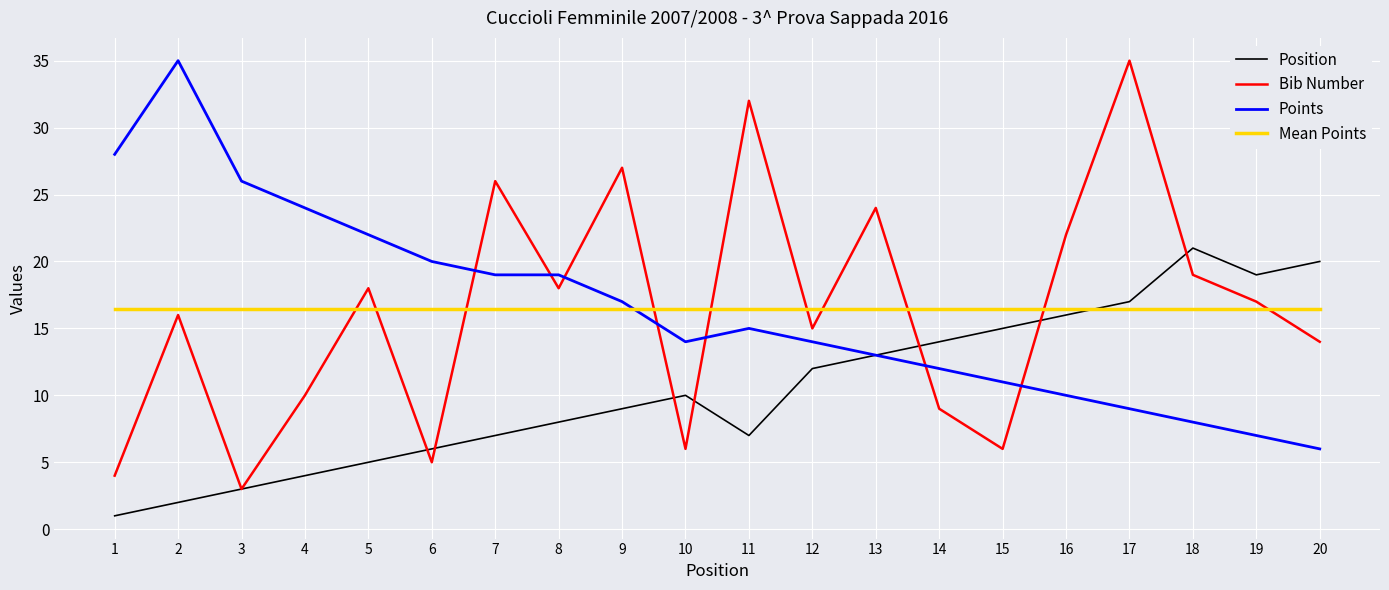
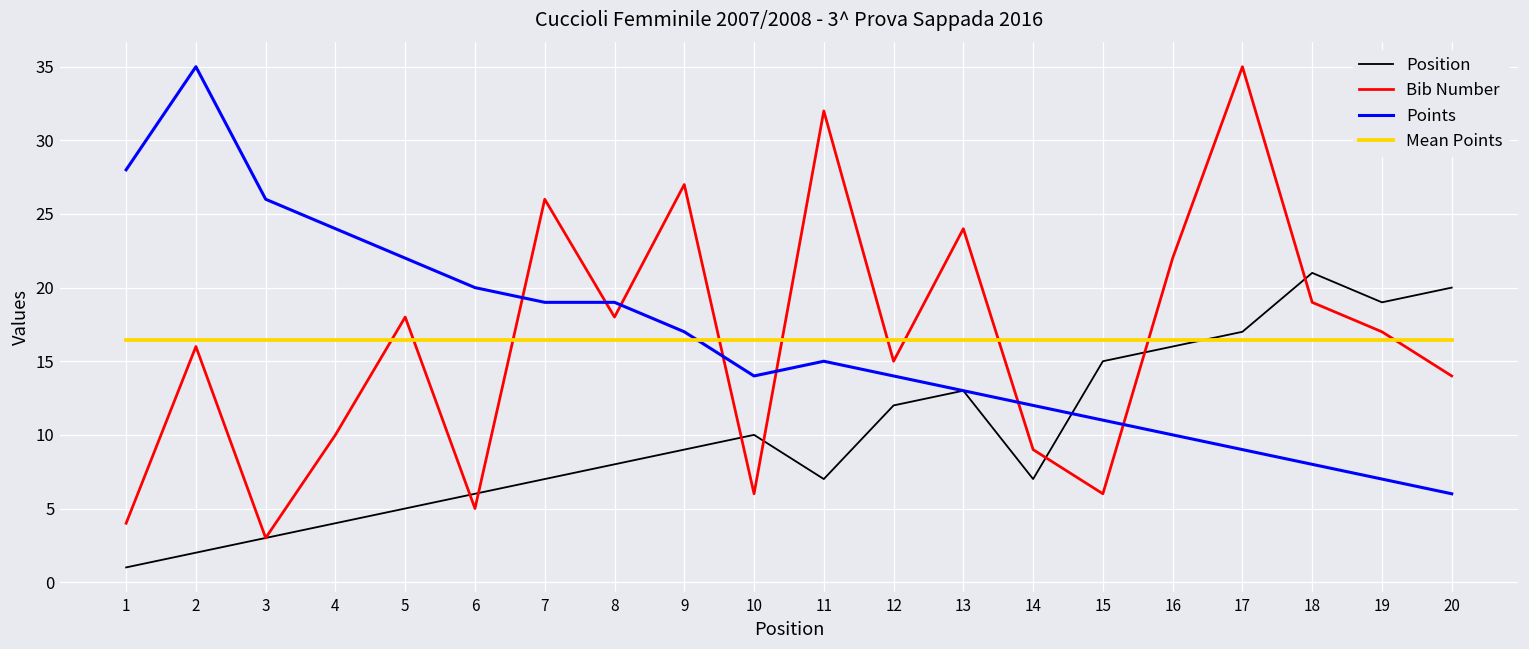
  {
    "Position": {
      "1": 1,
      "2": 2,
      "4": 4,
      "5": 5,
      "6": 6,
      "7": 7,
      "8": 8,
      "9": 9,
      "10": 10,
      "11": 7,
      "12": 12,
-     "14": 14,
+     "14": 7,
      "15": 15,
      "16": 16,
      "17": 17,
      "18": 21,
      "19": 19,
      "20": 20
    },
    "Bib Number": {
      "1": 4,
      "2": 16,
      "4": 10,
      "5": 18,
      "6": 5,
      "7": 26,
      "8": 18,
      "9": 27,
      "10": 6,
      "11": 32,
      "12": 15,
      "13": 24,
      "14": 9,
      "15": 6,
      "16": 22,
      "17": 35,
      "18": 19,
      "19": 17,
      "20": 14
    },
    "Points": {
      "1": 28,
      "2": 35,
      "3": 26,
      "4": 24,
      "5": 22,
      "6": 20,
      "7": 19,
      "8": 19,
      "9": 17,
      "10": 14,
      "11": 15,
      "12": 14,
      "14": 12,
      "15": 11,
      "16": 10,
      "17": 9,
      "18": 8,
      "19": 7,
      "20": 6
    },
    "Mean Points": {
      "1": 16.5,
      "20": 16.5
    }
  }
